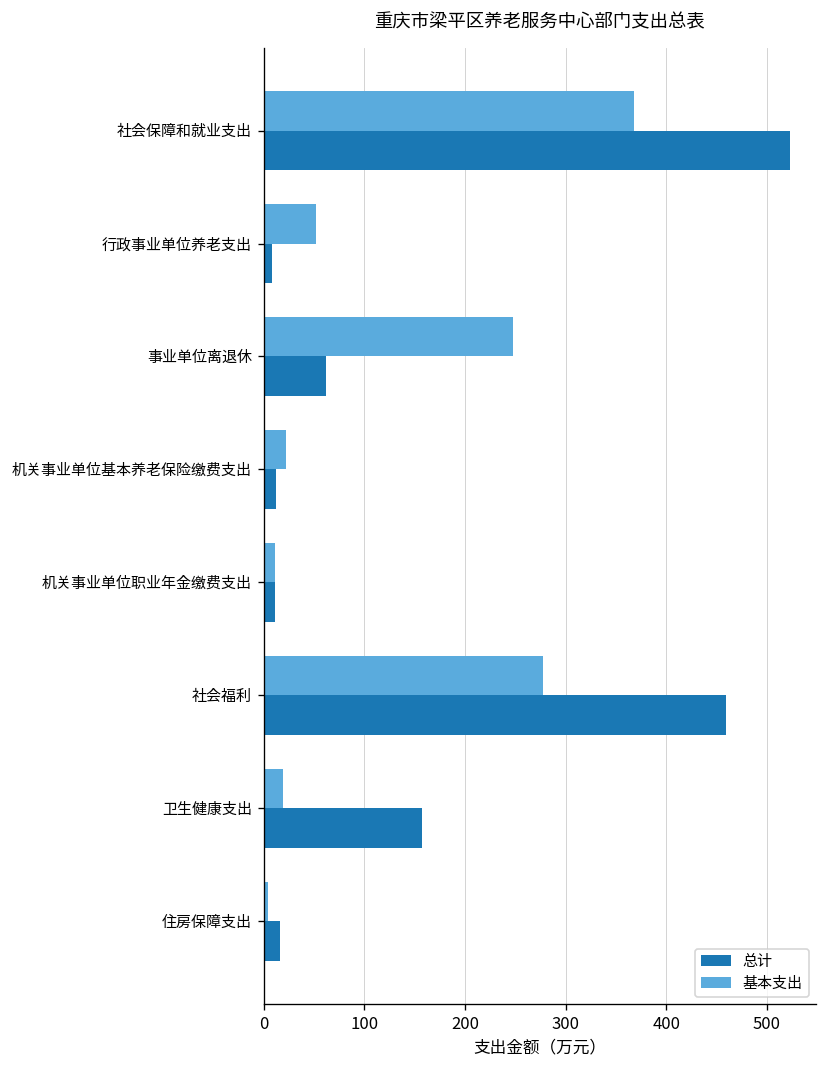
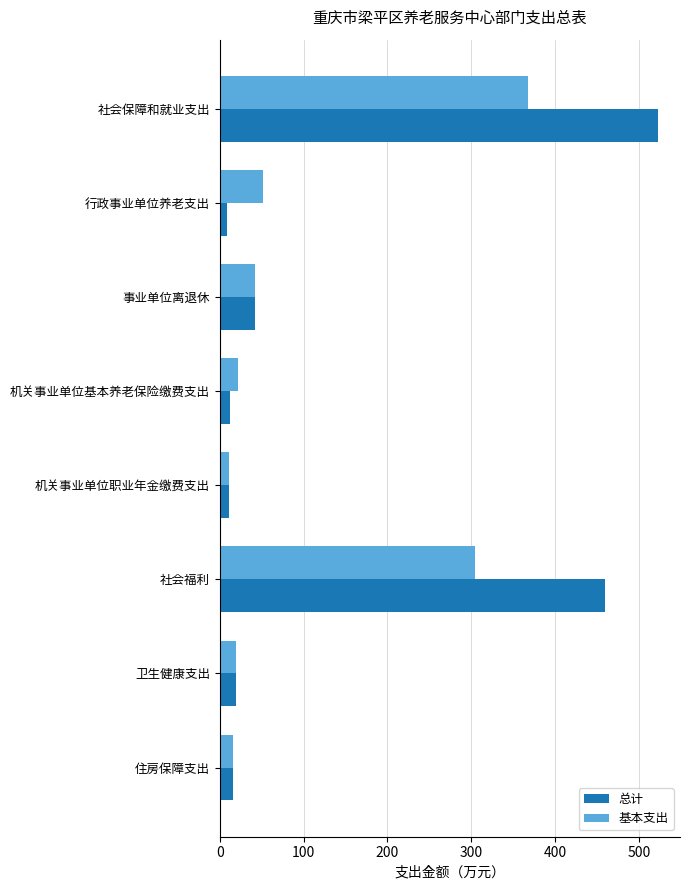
  {
    "总计": {
      "社会保障和就业支出": 520,
      "行政事业单位养老支出": 10,
-     "事业单位离退休": 60,
+     "事业单位离退休": 40,
      "机关事业单位基本养老保险缴费支出": 10,
      "机关事业单位职业年金缴费支出": 10,
      "社会福利": 460,
-     "卫生健康支出": 160,
+     "卫生健康支出": 20,
      "住房保障支出": 20
    },
    "基本支出": {
      "社会保障和就业支出": 370,
      "行政事业单位养老支出": 50,
-     "事业单位离退休": 250,
+     "事业单位离退休": 40,
      "机关事业单位基本养老保险缴费支出": 20,
      "机关事业单位职业年金缴费支出": 10,
-     "社会福利": 280,
+     "社会福利": 300,
      "卫生健康支出": 20,
-     "住房保障支出": 0
+     "住房保障支出": 20
    }
  }
